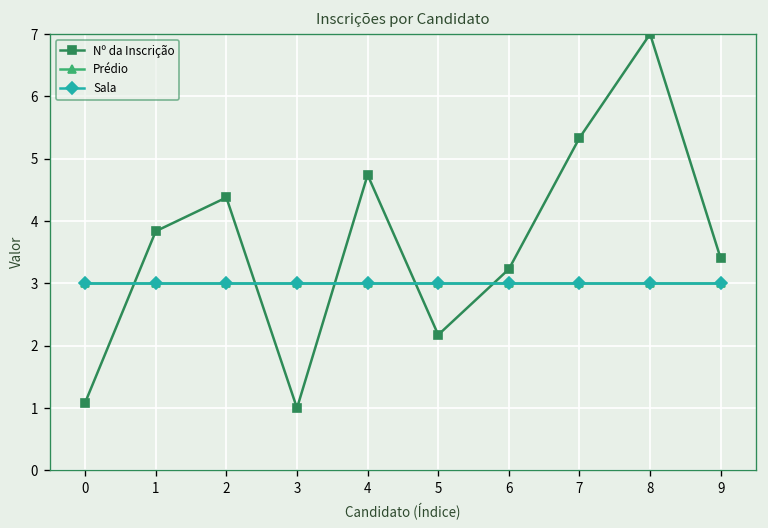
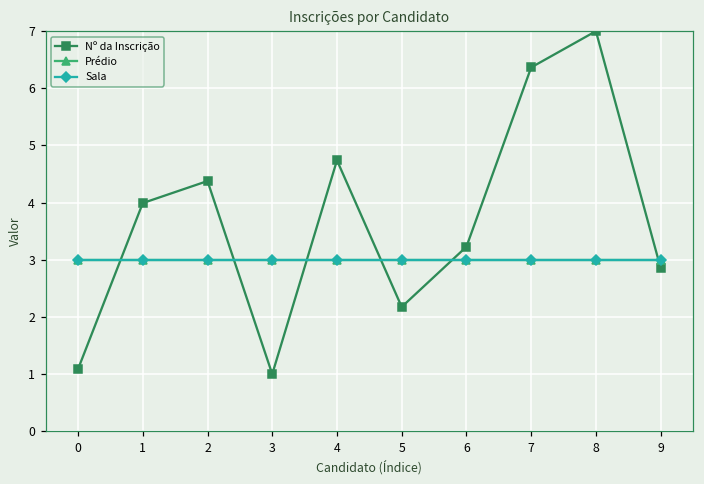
  {
    "Nº da Inscrição": {
      "0": 1.1,
-     "1": 3.8,
+     "1": 4.0,
      "2": 4.4,
      "3": 1.0,
      "4": 4.7,
      "5": 2.2,
      "6": 3.2,
-     "7": 5.3,
+     "7": 6.4,
      "8": 7.0,
-     "9": 3.4
+     "9": 2.9
    },
    "Sala": {
      "0": 3.0,
      "1": 3.0,
      "2": 3.0,
      "3": 3.0,
      "4": 3.0,
      "5": 3.0,
      "6": 3.0,
      "7": 3.0,
      "8": 3.0,
      "9": 3.0
    }
  }
